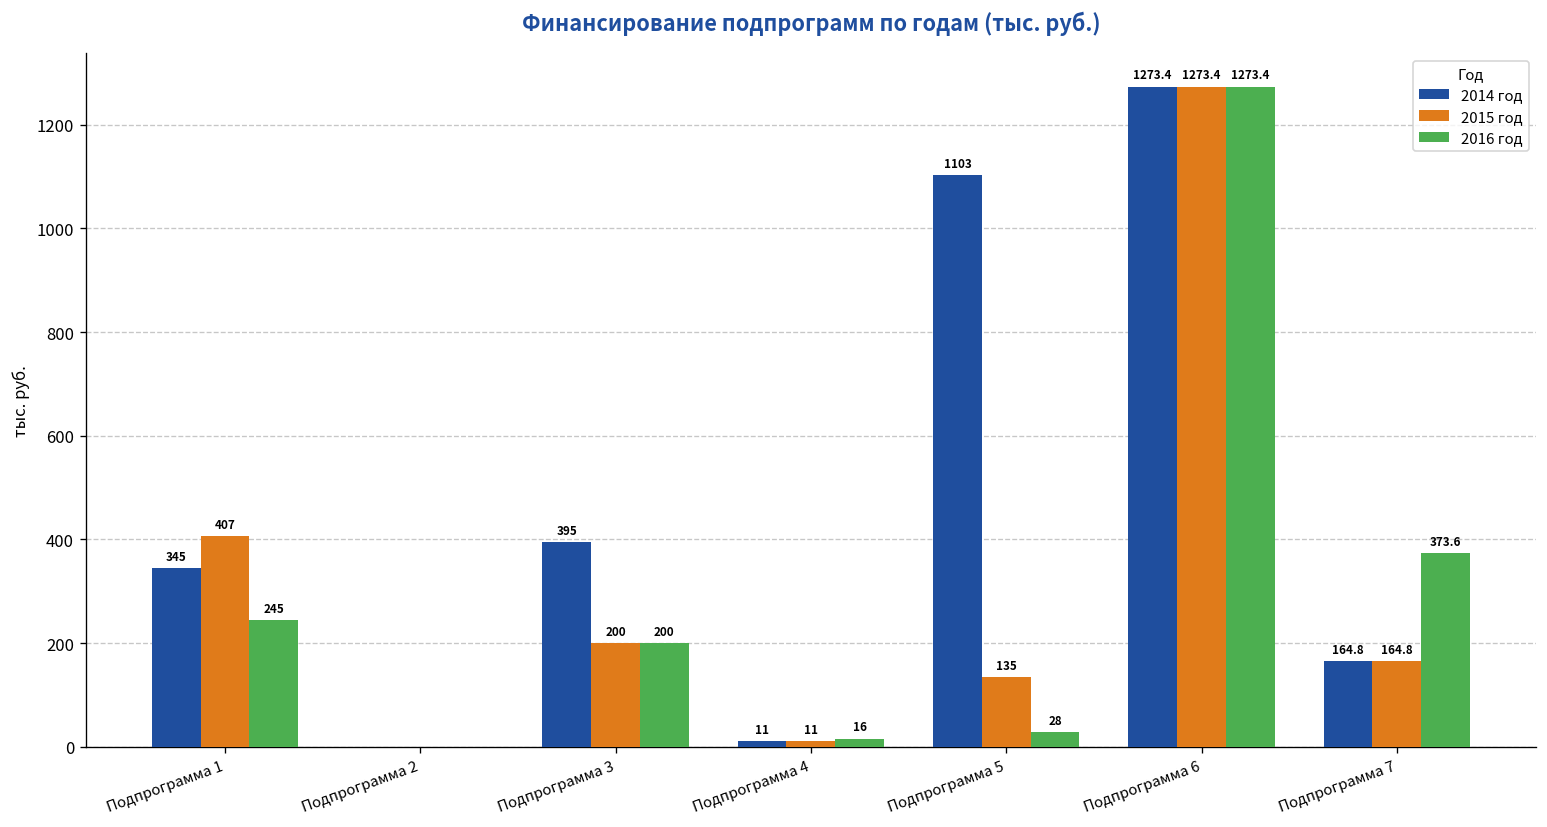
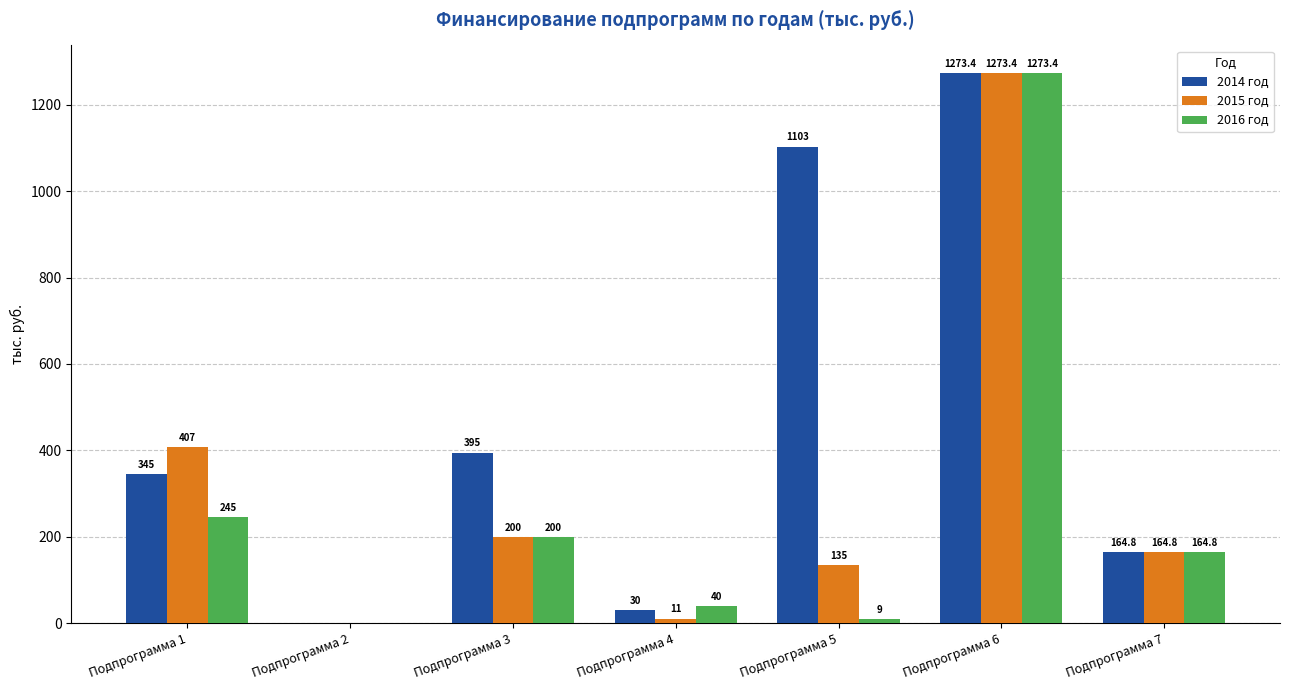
  {
    "2014 год": {
      "Подпрограмма 1": 345,
      "Подпрограмма 3": 395,
-     "Подпрограмма 4": 11,
+     "Подпрограмма 4": 30,
      "Подпрограмма 5": 1103,
      "Подпрограмма 6": 1273.4,
      "Подпрограмма 7": 164.8
    },
    "2015 год": {
      "Подпрограмма 1": 407,
      "Подпрограмма 3": 200,
      "Подпрограмма 4": 11,
      "Подпрограмма 5": 135,
      "Подпрограмма 6": 1273.4,
      "Подпрограмма 7": 164.8
    },
    "2016 год": {
      "Подпрограмма 1": 245,
      "Подпрограмма 3": 200,
-     "Подпрограмма 4": 16,
-     "Подпрограмма 5": 28,
+     "Подпрограмма 4": 40,
+     "Подпрограмма 5": 9,
      "Подпрограмма 6": 1273.4,
-     "Подпрограмма 7": 373.6
+     "Подпрограмма 7": 164.8
    }
  }
